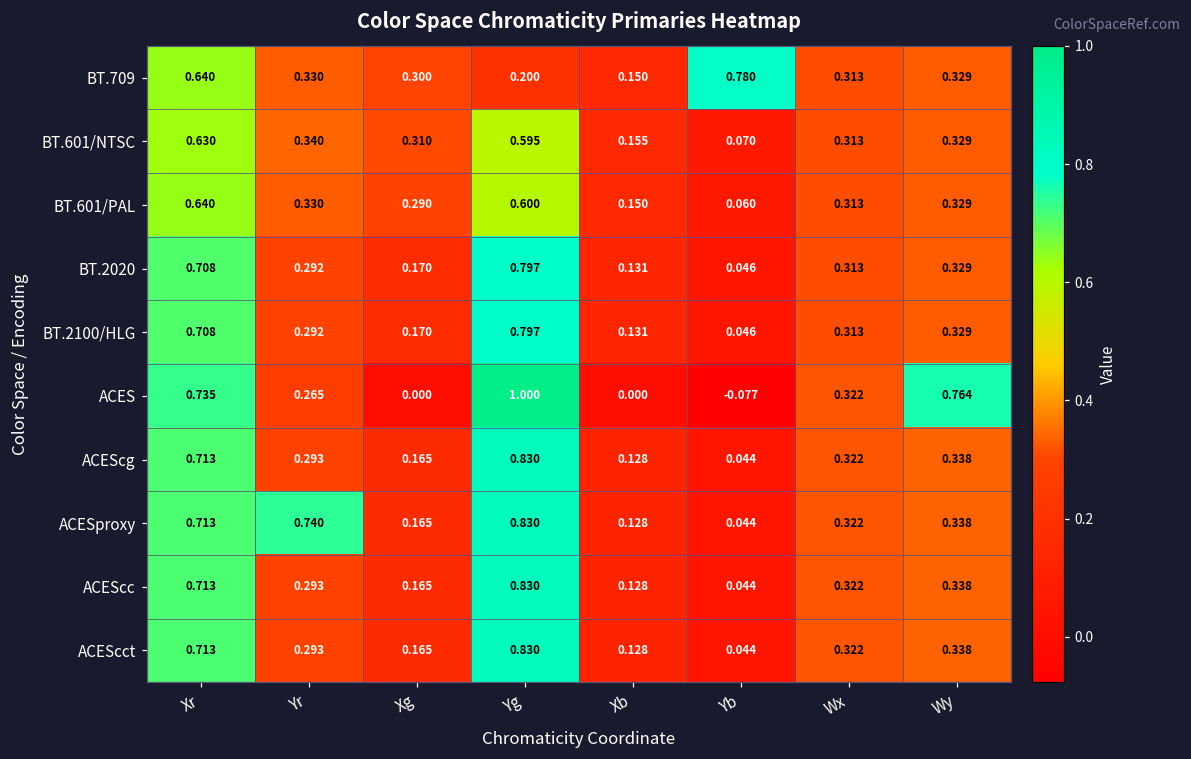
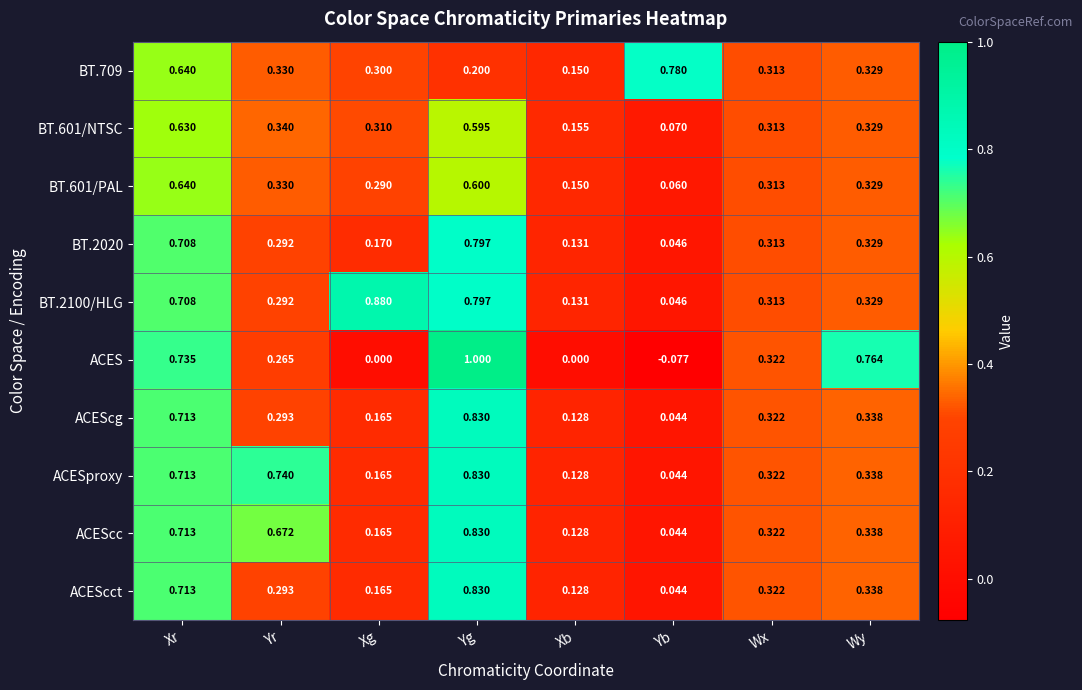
  {
    "BT.709": {
      "Xr": 0.640,
      "Yr": 0.330,
      "Xg": 0.300,
      "Yg": 0.200,
      "Xb": 0.150,
      "Yb": 0.780,
      "Wx": 0.313,
      "Wy": 0.329
    },
    "BT.601/NTSC": {
      "Xr": 0.630,
      "Yr": 0.340,
      "Xg": 0.310,
      "Yg": 0.595,
      "Xb": 0.155,
      "Yb": 0.070,
      "Wx": 0.313,
      "Wy": 0.329
    },
    "BT.601/PAL": {
      "Xr": 0.640,
      "Yr": 0.330,
      "Xg": 0.290,
      "Yg": 0.600,
      "Xb": 0.150,
      "Yb": 0.060,
      "Wx": 0.313,
      "Wy": 0.329
    },
    "BT.2020": {
      "Xr": 0.708,
      "Yr": 0.292,
      "Xg": 0.170,
      "Yg": 0.797,
      "Xb": 0.131,
      "Yb": 0.046,
      "Wx": 0.313,
      "Wy": 0.329
    },
    "BT.2100/HLG": {
      "Xr": 0.708,
      "Yr": 0.292,
-     "Xg": 0.170,
+     "Xg": 0.880,
      "Yg": 0.797,
      "Xb": 0.131,
      "Yb": 0.046,
      "Wx": 0.313,
      "Wy": 0.329
    },
    "ACES": {
      "Xr": 0.735,
      "Yr": 0.265,
      "Xg": 0.000,
      "Yg": 1.000,
      "Xb": 0.000,
      "Yb": -0.077,
      "Wx": 0.322,
      "Wy": 0.764
    },
    "ACEScg": {
      "Xr": 0.713,
      "Yr": 0.293,
      "Xg": 0.165,
      "Yg": 0.830,
      "Xb": 0.128,
      "Yb": 0.044,
      "Wx": 0.322,
      "Wy": 0.338
    },
    "ACESproxy": {
      "Xr": 0.713,
      "Yr": 0.740,
      "Xg": 0.165,
      "Yg": 0.830,
      "Xb": 0.128,
      "Yb": 0.044,
      "Wx": 0.322,
      "Wy": 0.338
    },
    "ACEScc": {
      "Xr": 0.713,
-     "Yr": 0.293,
+     "Yr": 0.672,
      "Xg": 0.165,
      "Yg": 0.830,
      "Xb": 0.128,
      "Yb": 0.044,
      "Wx": 0.322,
      "Wy": 0.338
    },
    "ACEScct": {
      "Xr": 0.713,
      "Yr": 0.293,
      "Xg": 0.165,
      "Yg": 0.830,
      "Xb": 0.128,
      "Yb": 0.044,
      "Wx": 0.322,
      "Wy": 0.338
    }
  }
